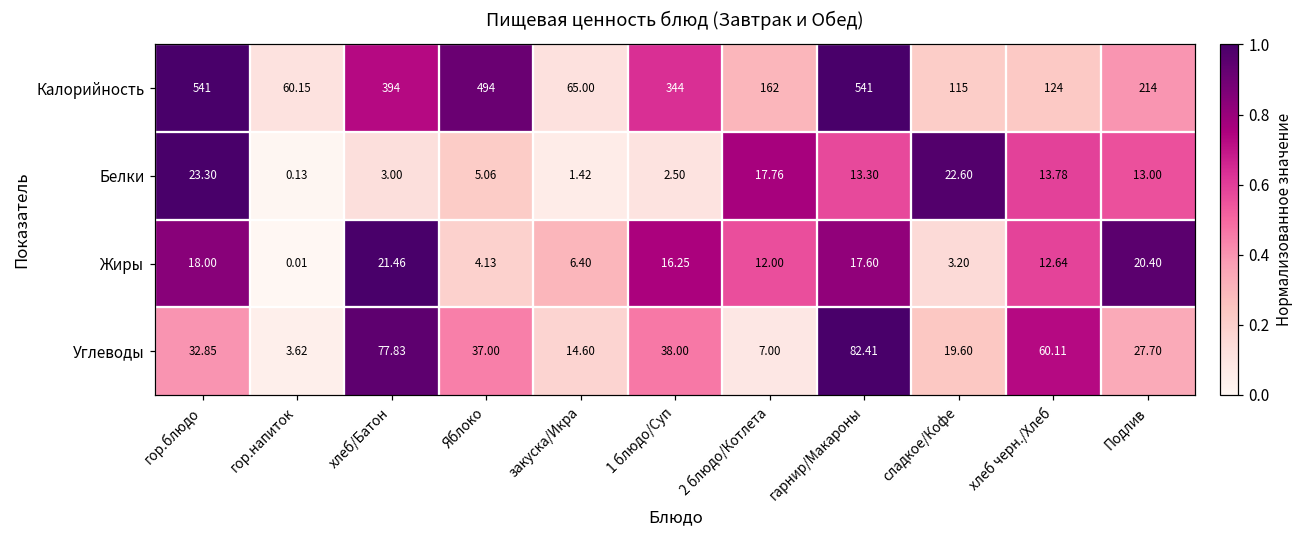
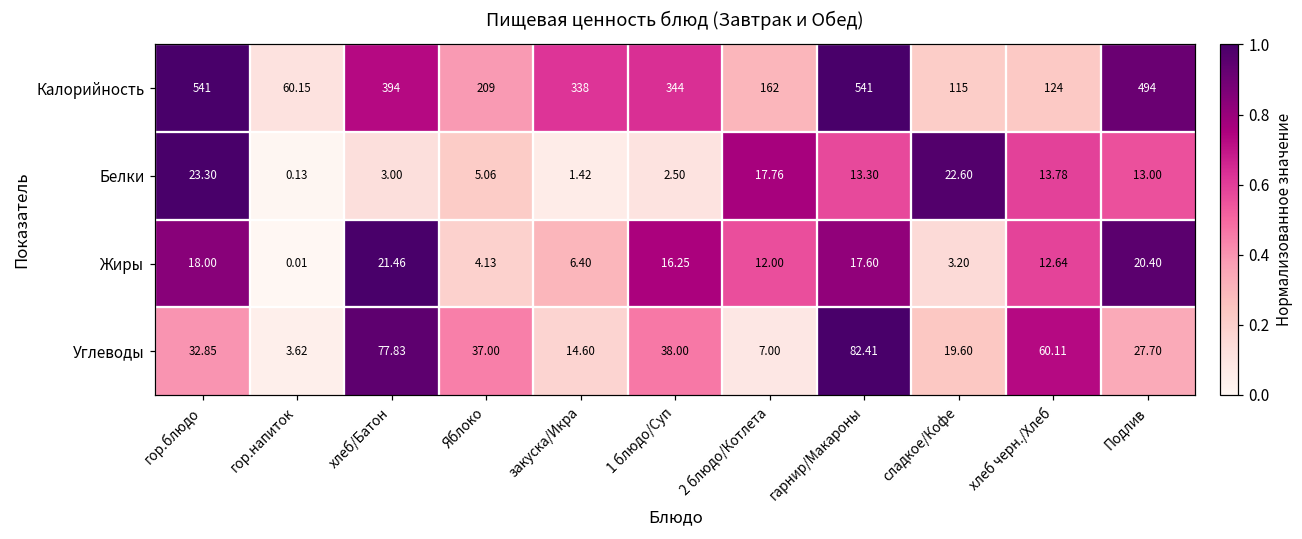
  {
    "Калорийность": {
      "гор.блюдо": 541,
      "гор.напиток": 60.15,
      "хлеб/Батон": 394,
-     "Яблоко": 494,
-     "закуска/Икра": 65.00,
+     "Яблоко": 209,
+     "закуска/Икра": 338,
      "1 блюдо/Суп": 344,
      "2 блюдо/Котлета": 162,
      "гарнир/Макароны": 541,
      "сладкое/Кофе": 115,
      "хлеб черн./Хлеб": 124,
-     "Подлив": 214
+     "Подлив": 494
    },
    "Белки": {
      "гор.блюдо": 23.30,
      "гор.напиток": 0.13,
      "хлеб/Батон": 3.00,
      "Яблоко": 5.06,
      "закуска/Икра": 1.42,
      "1 блюдо/Суп": 2.50,
      "2 блюдо/Котлета": 17.76,
      "гарнир/Макароны": 13.30,
      "сладкое/Кофе": 22.60,
      "хлеб черн./Хлеб": 13.78,
      "Подлив": 13.00
    },
    "Жиры": {
      "гор.блюдо": 18.00,
      "гор.напиток": 0.01,
      "хлеб/Батон": 21.46,
      "Яблоко": 4.13,
      "закуска/Икра": 6.40,
      "1 блюдо/Суп": 16.25,
      "2 блюдо/Котлета": 12.00,
      "гарнир/Макароны": 17.60,
      "сладкое/Кофе": 3.20,
      "хлеб черн./Хлеб": 12.64,
      "Подлив": 20.40
    },
    "Углеводы": {
      "гор.блюдо": 32.85,
      "гор.напиток": 3.62,
      "хлеб/Батон": 77.83,
      "Яблоко": 37.00,
      "закуска/Икра": 14.60,
      "1 блюдо/Суп": 38.00,
      "2 блюдо/Котлета": 7.00,
      "гарнир/Макароны": 82.41,
      "сладкое/Кофе": 19.60,
      "хлеб черн./Хлеб": 60.11,
      "Подлив": 27.70
    }
  }
